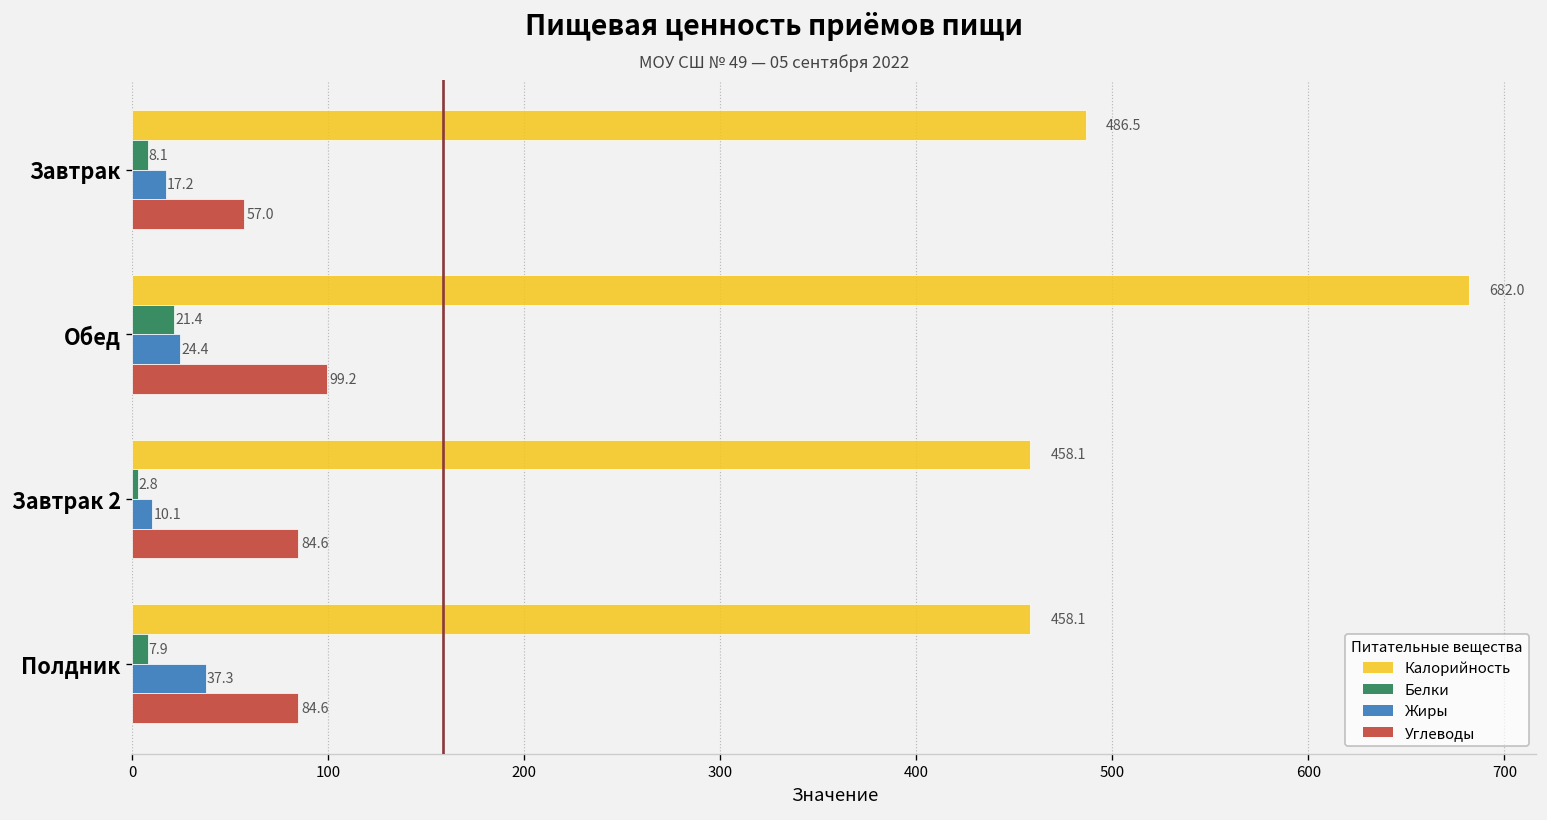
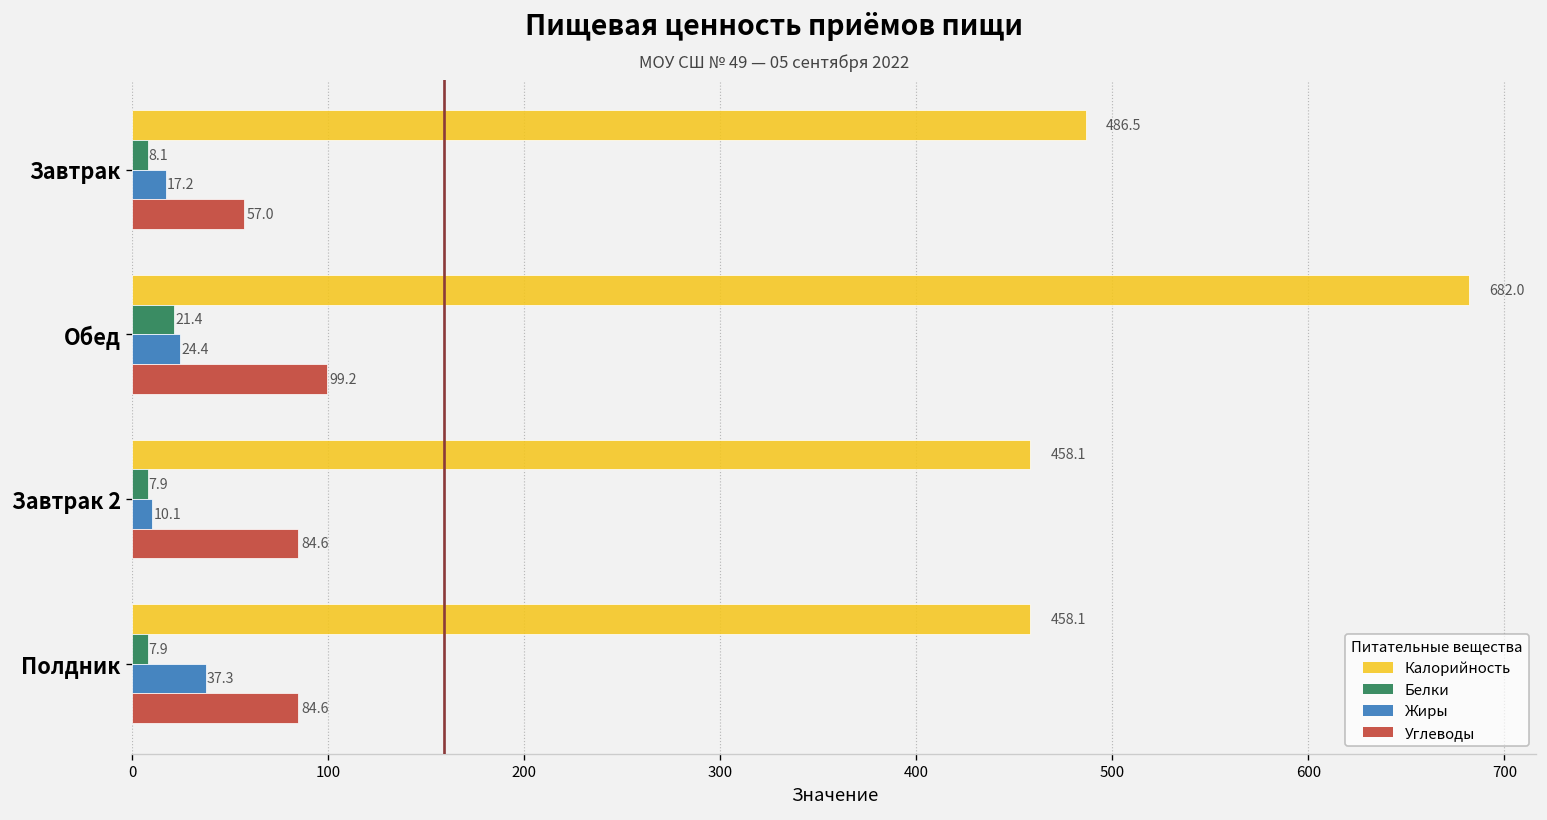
  {
    "Калорийность": {
      "Завтрак": 486.5,
      "Обед": 682.0,
      "Завтрак 2": 458.1,
      "Полдник": 458.1
    },
    "Белки": {
      "Завтрак": 8.1,
      "Обед": 21.4,
-     "Завтрак 2": 2.8,
+     "Завтрак 2": 7.9,
      "Полдник": 7.9
    },
    "Жиры": {
      "Завтрак": 17.2,
      "Обед": 24.4,
      "Завтрак 2": 10.1,
      "Полдник": 37.3
    },
    "Углеводы": {
      "Завтрак": 57.0,
      "Обед": 99.2,
      "Завтрак 2": 84.6,
      "Полдник": 84.6
    }
  }
